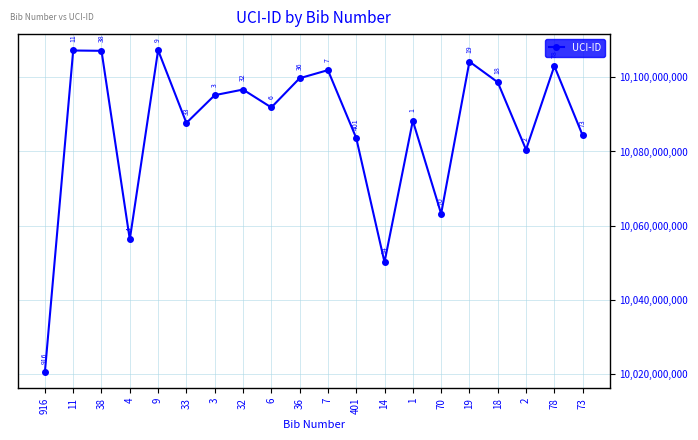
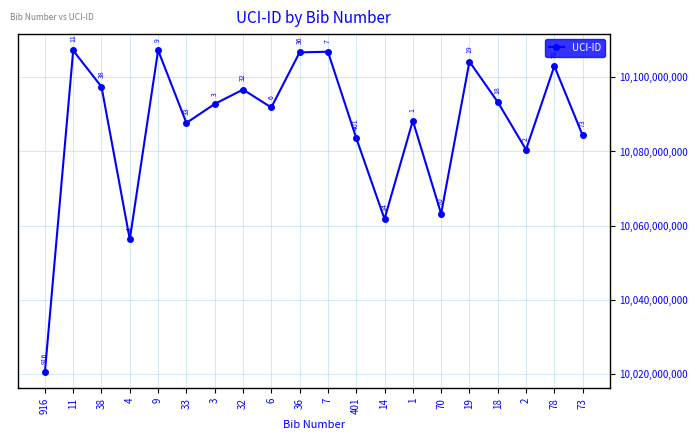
  {
-   "38": "10,107,000,000",
-   "3": "10,095,000,000",
-   "36": "10,100,000,000",
-   "7": "10,102,000,000",
-   "14": "10,050,000,000",
-   "18": "10,099,000,000",
+   "38": "10,097,000,000",
+   "3": "10,093,000,000",
+   "36": "10,107,000,000",
+   "7": "10,107,000,000",
+   "14": "10,062,000,000",
+   "18": "10,093,000,000",
    "78": "10,103,000,000"
  }
